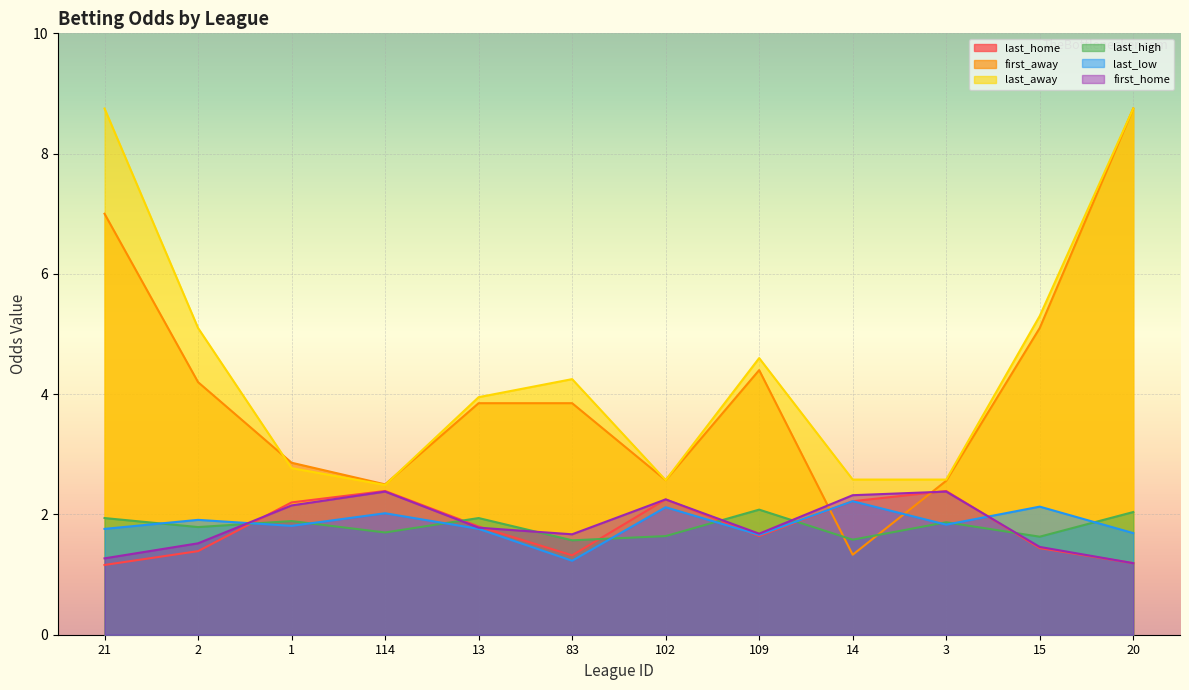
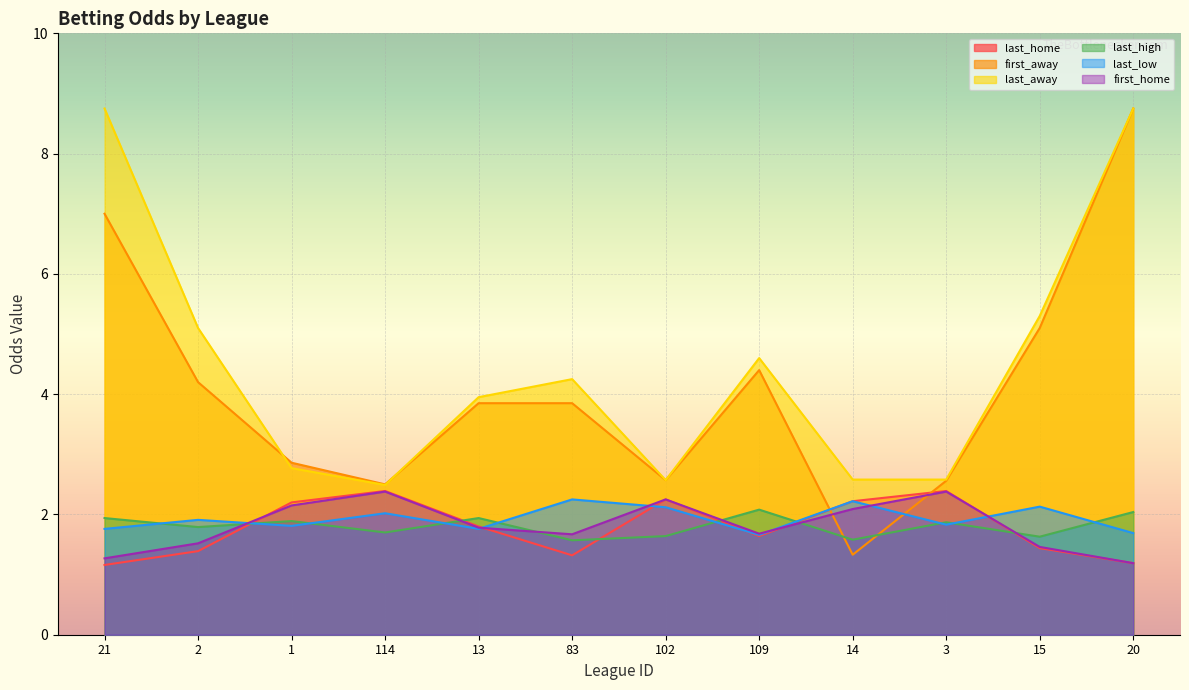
  {
    "last_home": {
      "21": 1.2,
      "2": 1.4,
      "1": 2.2,
      "83": 1.3
    },
    "first_away": {
      "21": 7.0,
      "2": 4.2,
      "1": 2.9,
      "13": 3.9,
      "83": 3.9,
      "109": 4.4,
      "14": 1.3,
      "15": 5.1
    },
    "last_away": {
      "21": 8.8,
      "2": 5.1,
      "1": 2.8,
      "13": 4.0,
      "83": 4.3,
      "109": 4.6,
      "14": 2.6,
      "15": 5.3
    },
    "last_high": {
      "21": 1.9,
      "2": 1.8,
      "1": 1.9,
      "114": 1.7,
      "13": 1.9,
      "83": 1.6,
      "102": 1.6,
      "109": 2.1,
      "14": 1.6,
      "15": 1.6,
      "20": 2.0
    },
    "last_low": {
      "21": 1.8,
      "2": 1.9,
      "1": 1.8,
      "114": 2.0,
-     "83": 1.2,
+     "83": 2.3,
      "102": 2.1,
      "15": 2.1,
      "20": 1.7
    },
    "first_home": {
      "21": 1.3,
      "2": 1.5,
      "1": 2.2,
      "83": 1.7,
-     "14": 2.3
+     "14": 2.1
    }
  }
